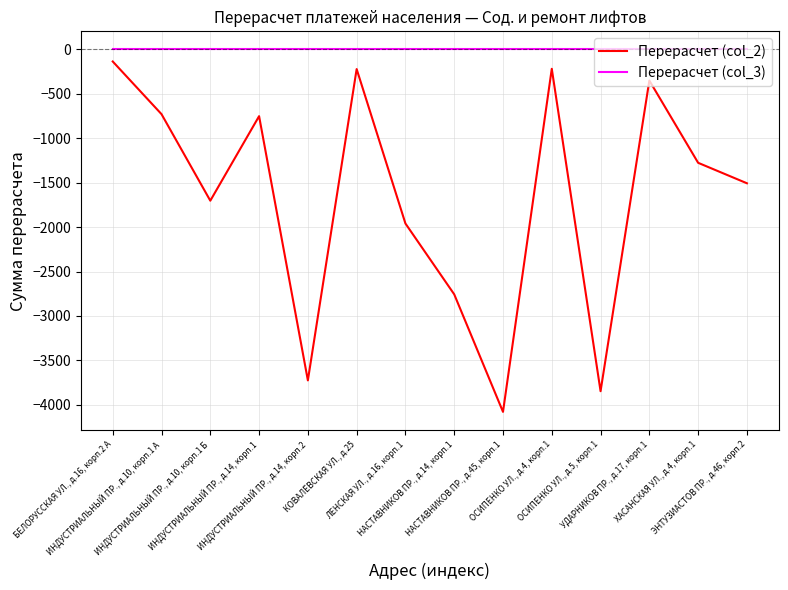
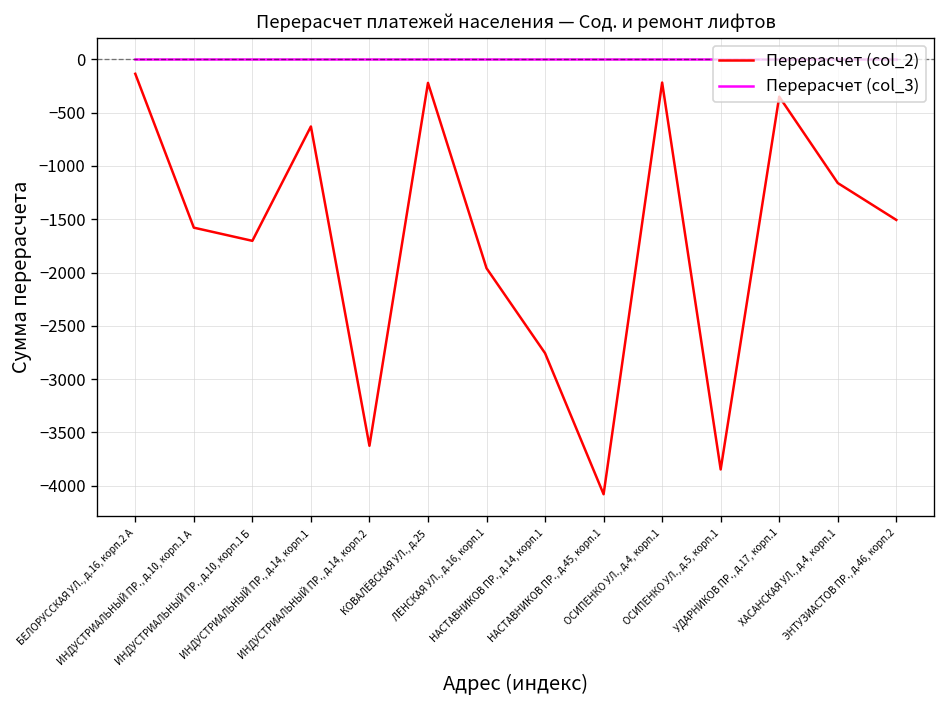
  {
    "Перерасчет (col_2)": {
      "БЕЛОРУССКАЯ УЛ., д.16, корп.2 А": -100,
-     "ИНДУСТРИАЛЬНЫЙ ПР., д.10, корп.1 А": -700,
+     "ИНДУСТРИАЛЬНЫЙ ПР., д.10, корп.1 А": -1600,
      "ИНДУСТРИАЛЬНЫЙ ПР., д.10, корп.1 Б": -1700,
-     "ИНДУСТРИАЛЬНЫЙ ПР., д.14, корп.1": -800,
-     "ИНДУСТРИАЛЬНЫЙ ПР., д.14, корп.2": -3700,
+     "ИНДУСТРИАЛЬНЫЙ ПР., д.14, корп.1": -600,
+     "ИНДУСТРИАЛЬНЫЙ ПР., д.14, корп.2": -3600,
      "КОВАЛЁВСКАЯ УЛ., д.25": -200,
      "ЛЕНСКАЯ УЛ., д.16, корп.1": -2000,
      "НАСТАВНИКОВ ПР., д.14, корп.1": -2800,
      "НАСТАВНИКОВ ПР., д.45, корп.1": -4100,
      "ОСИПЕНКО УЛ., д.4, корп.1": -200,
      "ОСИПЕНКО УЛ., д.5, корп.1": -3800,
-     "ХАСАНСКАЯ УЛ., д.4, корп.1": -1300,
+     "ХАСАНСКАЯ УЛ., д.4, корп.1": -1200,
      "ЭНТУЗИАСТОВ ПР., д.46, корп.2": -1500
    },
    "Перерасчет (col_3)": {
      "БЕЛОРУССКАЯ УЛ., д.16, корп.2 А": 0,
      "ИНДУСТРИАЛЬНЫЙ ПР., д.10, корп.1 А": 0,
      "ИНДУСТРИАЛЬНЫЙ ПР., д.10, корп.1 Б": 0,
      "ИНДУСТРИАЛЬНЫЙ ПР., д.14, корп.1": 0,
      "ИНДУСТРИАЛЬНЫЙ ПР., д.14, корп.2": 0,
      "КОВАЛЁВСКАЯ УЛ., д.25": 0,
      "ЛЕНСКАЯ УЛ., д.16, корп.1": 0,
      "НАСТАВНИКОВ ПР., д.14, корп.1": 0,
      "НАСТАВНИКОВ ПР., д.45, корп.1": 0,
      "ОСИПЕНКО УЛ., д.4, корп.1": 0
    }
  }
